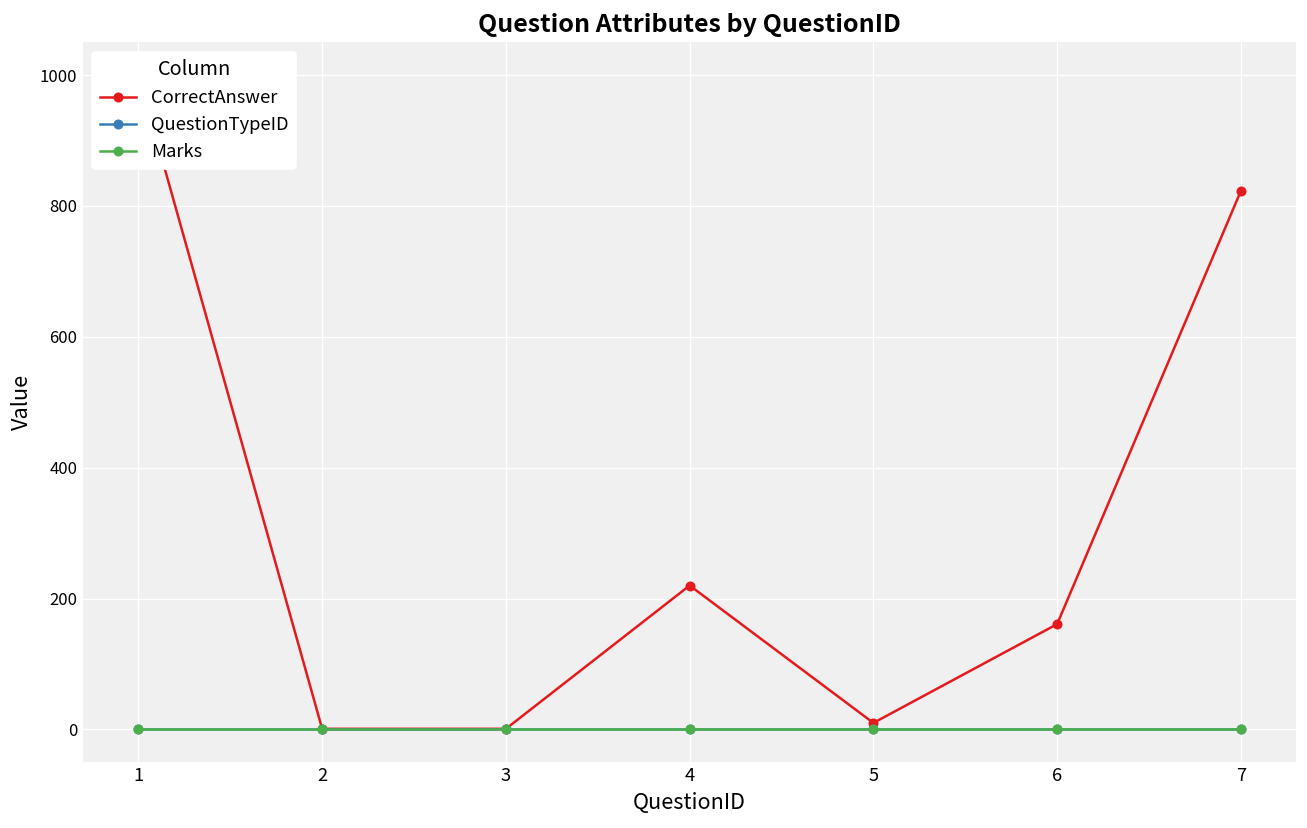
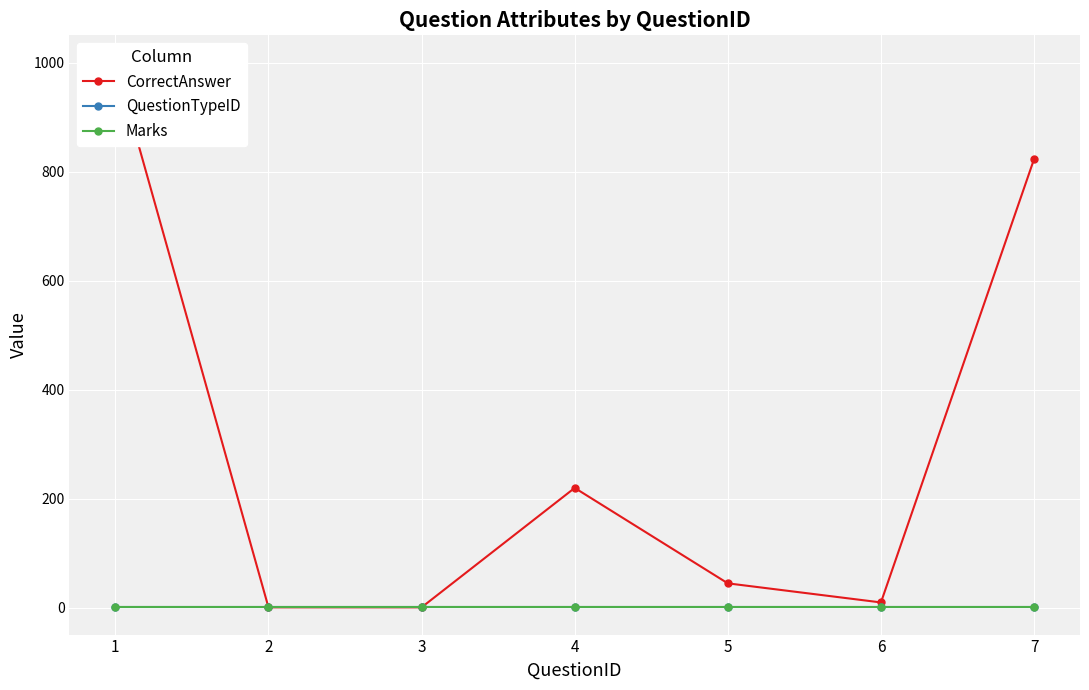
  {
    "CorrectAnswer": {
      "4": 220,
-     "5": 10,
-     "6": 160,
+     "5": 50,
+     "6": 10,
      "7": 820
    },
    "Marks": {
      "1": 0,
      "4": 0,
      "5": 0,
      "6": 0,
      "7": 0
    }
  }
